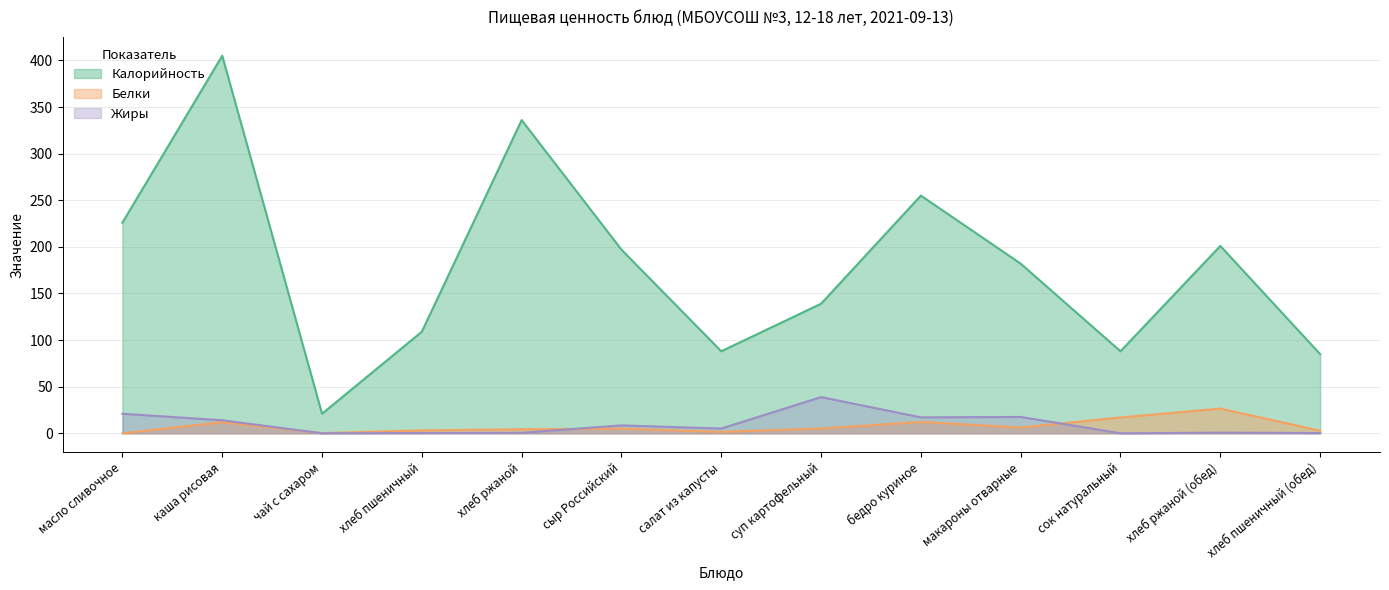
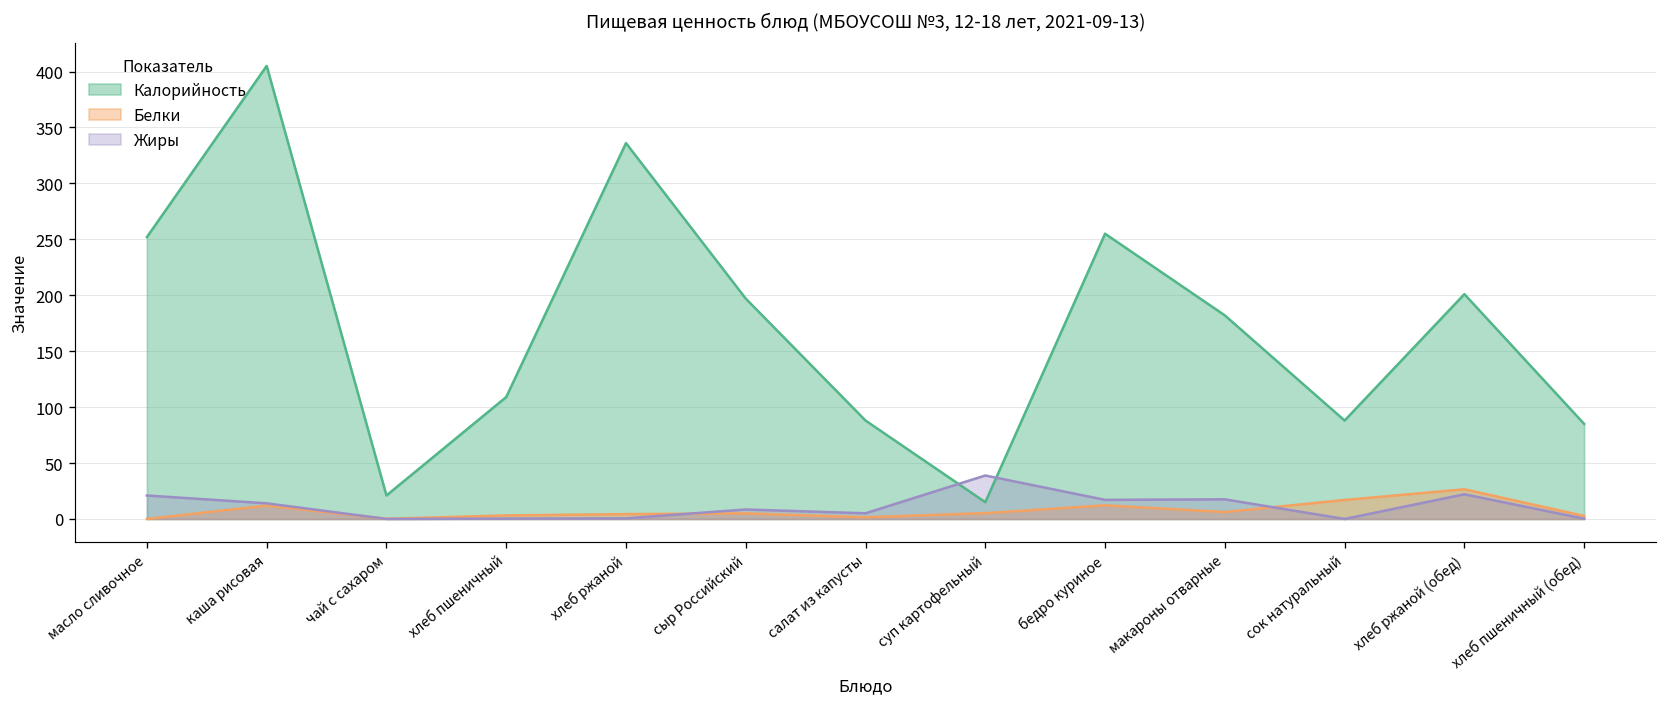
  {
    "Калорийность": {
-     "масло сливочное": 230,
+     "масло сливочное": 250,
      "каша рисовая": 410,
      "чай с сахаром": 20,
      "хлеб пшеничный": 110,
      "хлеб ржаной": 340,
      "сыр Российский": 200,
      "салат из капусты": 90,
-     "суп картофельный": 140,
+     "суп картофельный": 20,
      "бедро куриное": 260,
      "макароны отварные": 180,
      "сок натуральный": 90,
      "хлеб ржаной (обед)": 200,
      "хлеб пшеничный (обед)": 90
    },
    "Белки": {
      "масло сливочное": 0,
      "хлеб пшеничный": 0,
      "хлеб ржаной": 0,
      "сыр Российский": 10,
      "салат из капусты": 0,
      "суп картофельный": 10,
      "бедро куриное": 10,
      "макароны отварные": 10,
      "сок натуральный": 20,
      "хлеб ржаной (обед)": 30
    },
    "Жиры": {
      "масло сливочное": 20,
      "хлеб пшеничный": 0,
      "хлеб ржаной": 0,
      "сыр Российский": 10,
      "салат из капусты": 10,
      "суп картофельный": 40,
      "бедро куриное": 20,
      "макароны отварные": 20,
      "сок натуральный": 0,
-     "хлеб ржаной (обед)": 0
+     "хлеб ржаной (обед)": 20
    }
  }
